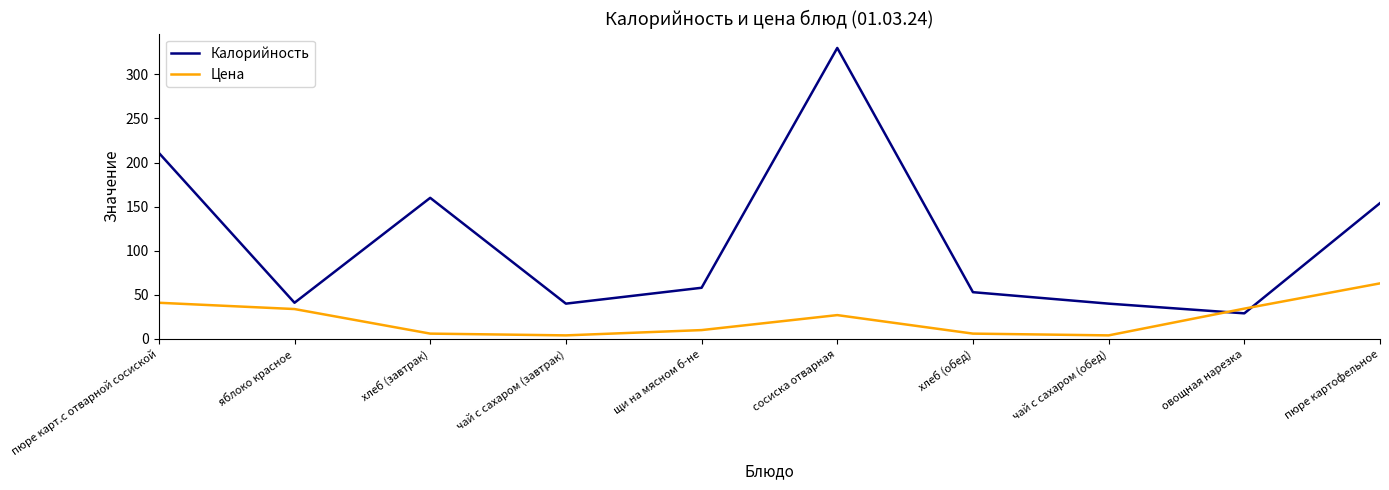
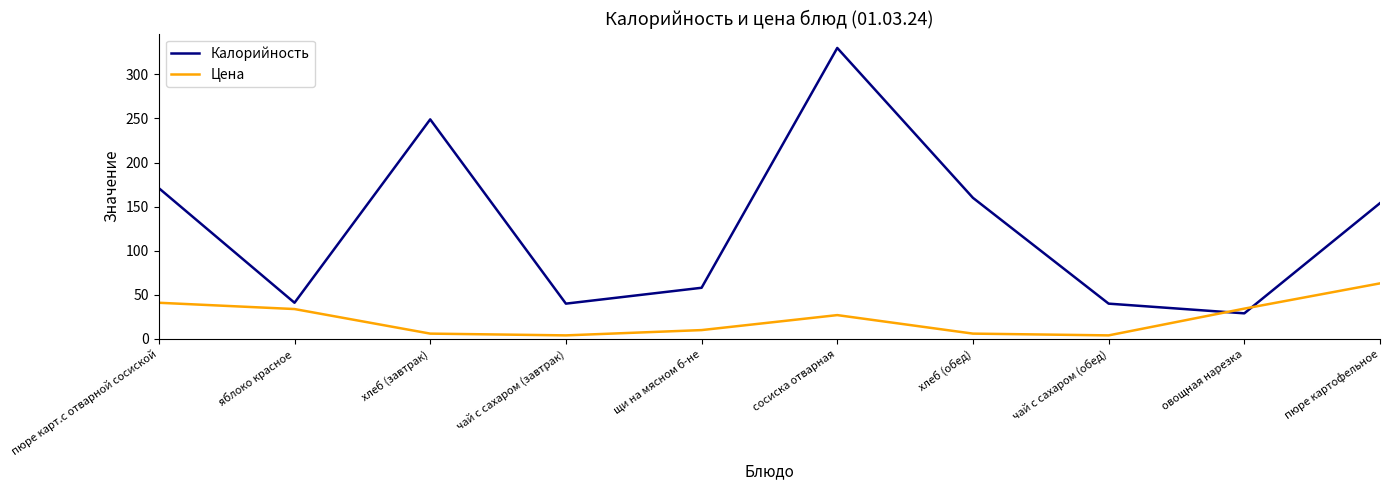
  {
    "Калорийность": {
-     "пюре карт.с отварной сосиской": 210,
+     "пюре карт.с отварной сосиской": 170,
      "яблоко красное": 40,
-     "хлеб (завтрак)": 160,
+     "хлеб (завтрак)": 250,
      "чай с сахаром (завтрак)": 40,
      "щи на мясном б-не": 60,
      "сосиска отварная": 330,
-     "хлеб (обед)": 50,
+     "хлеб (обед)": 160,
      "чай с сахаром (обед)": 40,
      "овощная нарезка": 30,
      "пюре картофельное": 150
    },
    "Цена": {
      "пюре карт.с отварной сосиской": 40,
      "яблоко красное": 30,
      "хлеб (завтрак)": 10,
      "чай с сахаром (завтрак)": 0,
      "щи на мясном б-не": 10,
      "сосиска отварная": 30,
      "хлеб (обед)": 10,
      "чай с сахаром (обед)": 0,
      "овощная нарезка": 30,
      "пюре картофельное": 60
    }
  }
